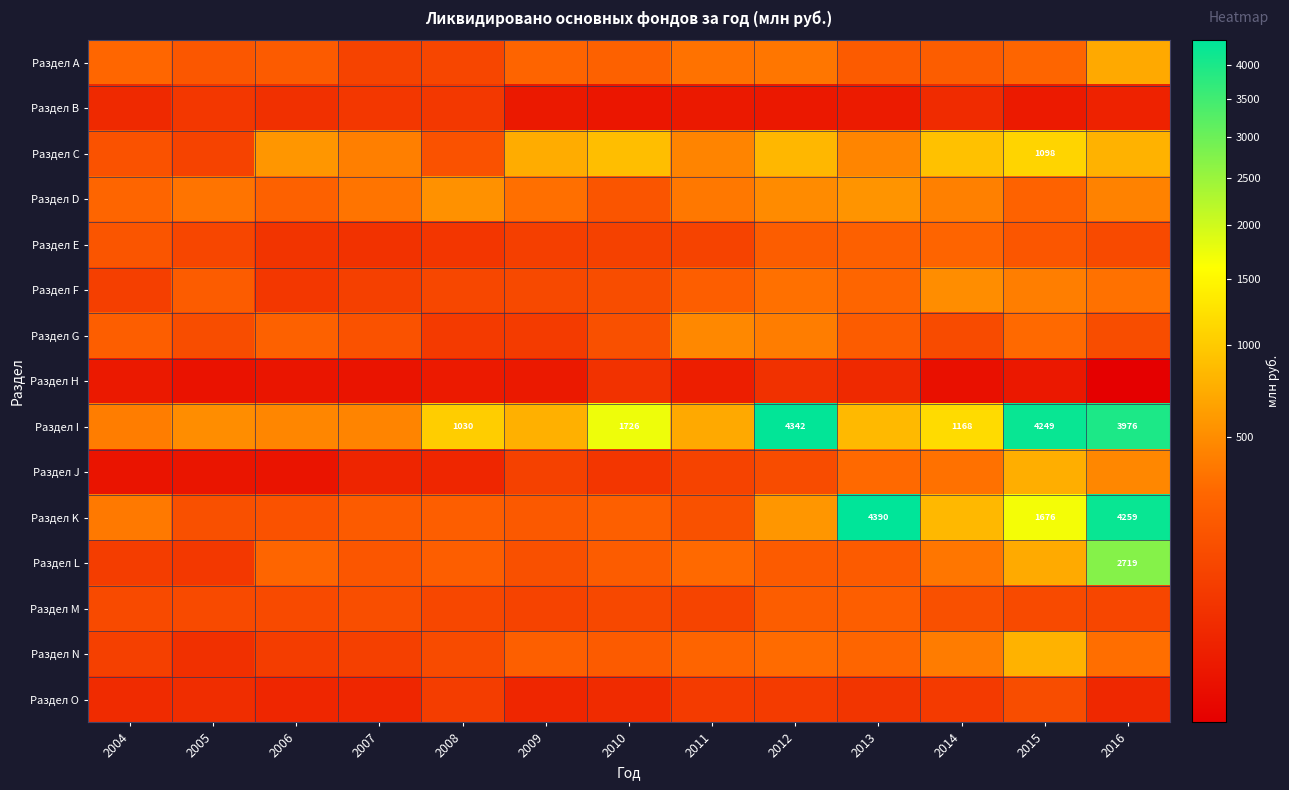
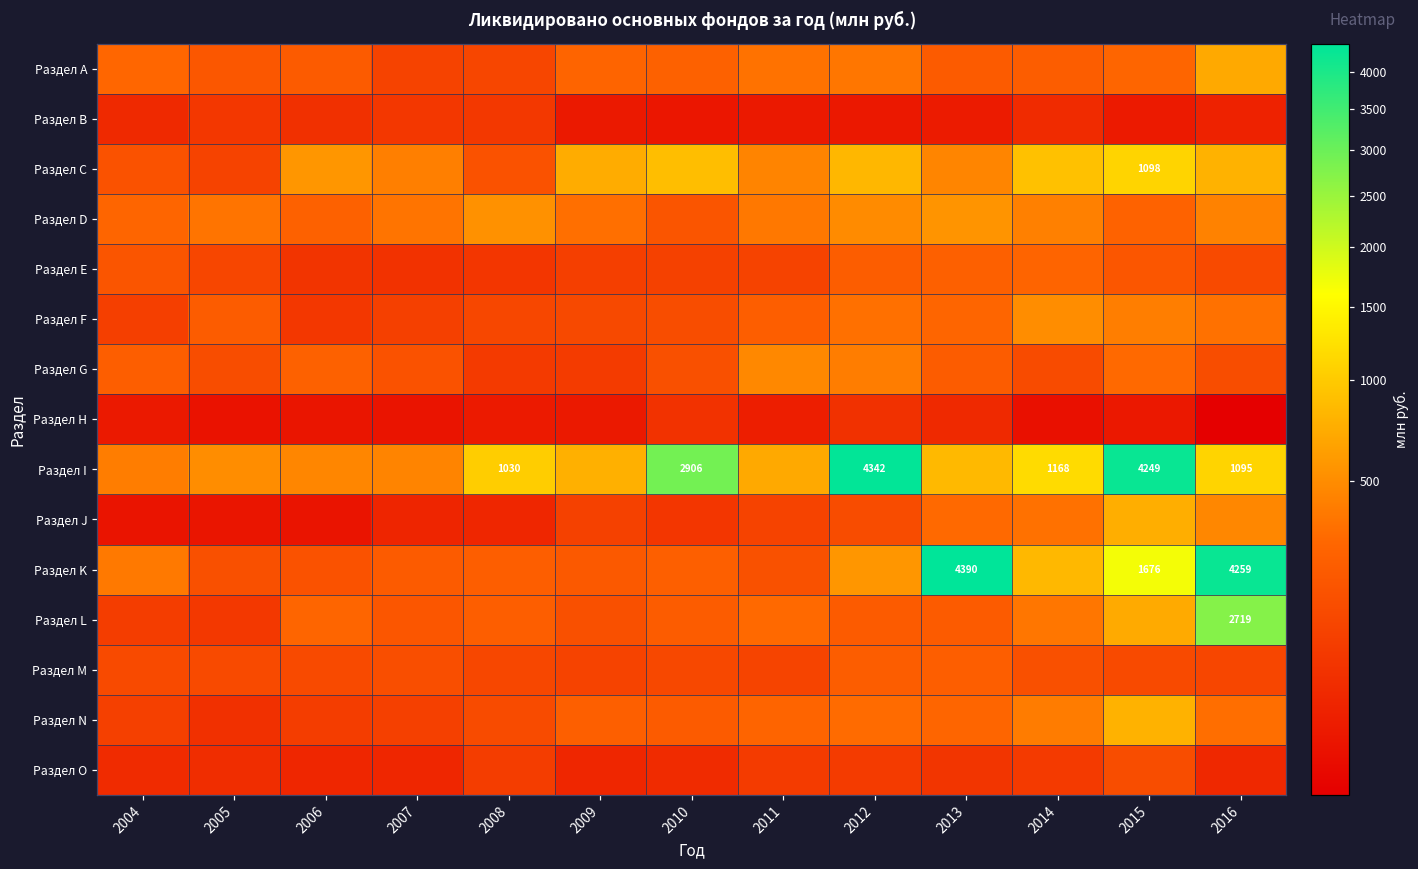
  {
    "Раздел С": {
      "2015": 1098
    },
    "Раздел I": {
      "2008": 1030,
-     "2010": 1726,
+     "2010": 2906,
      "2012": 4342,
      "2014": 1168,
      "2015": 4249,
-     "2016": 3976
+     "2016": 1095
    },
    "Раздел K": {
      "2013": 4390,
      "2015": 1676,
      "2016": 4259
    },
    "Раздел L": {
      "2016": 2719
    }
  }
